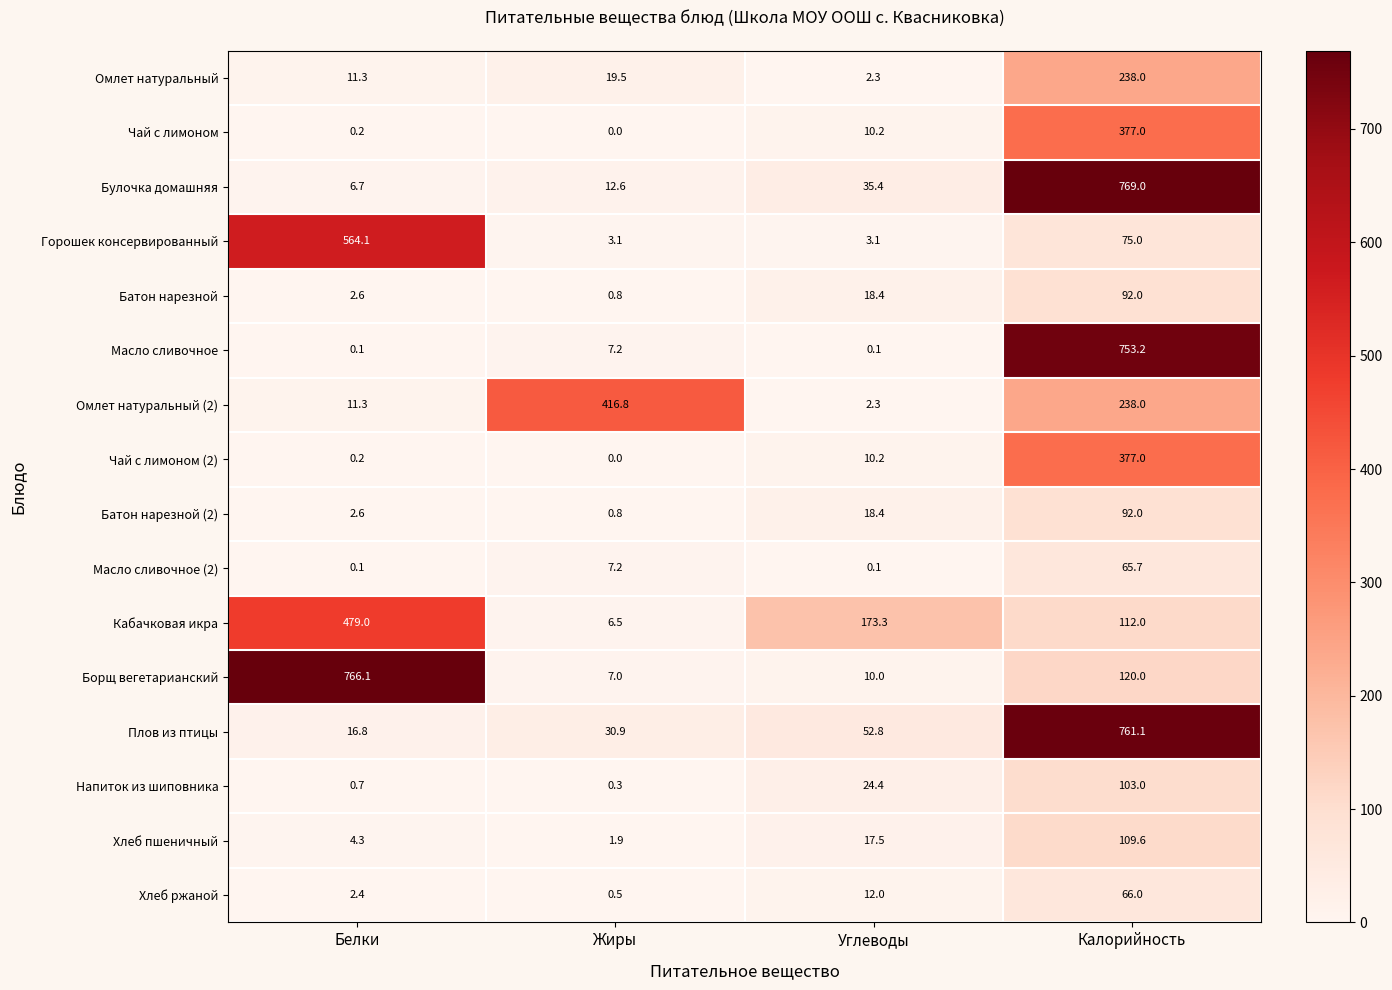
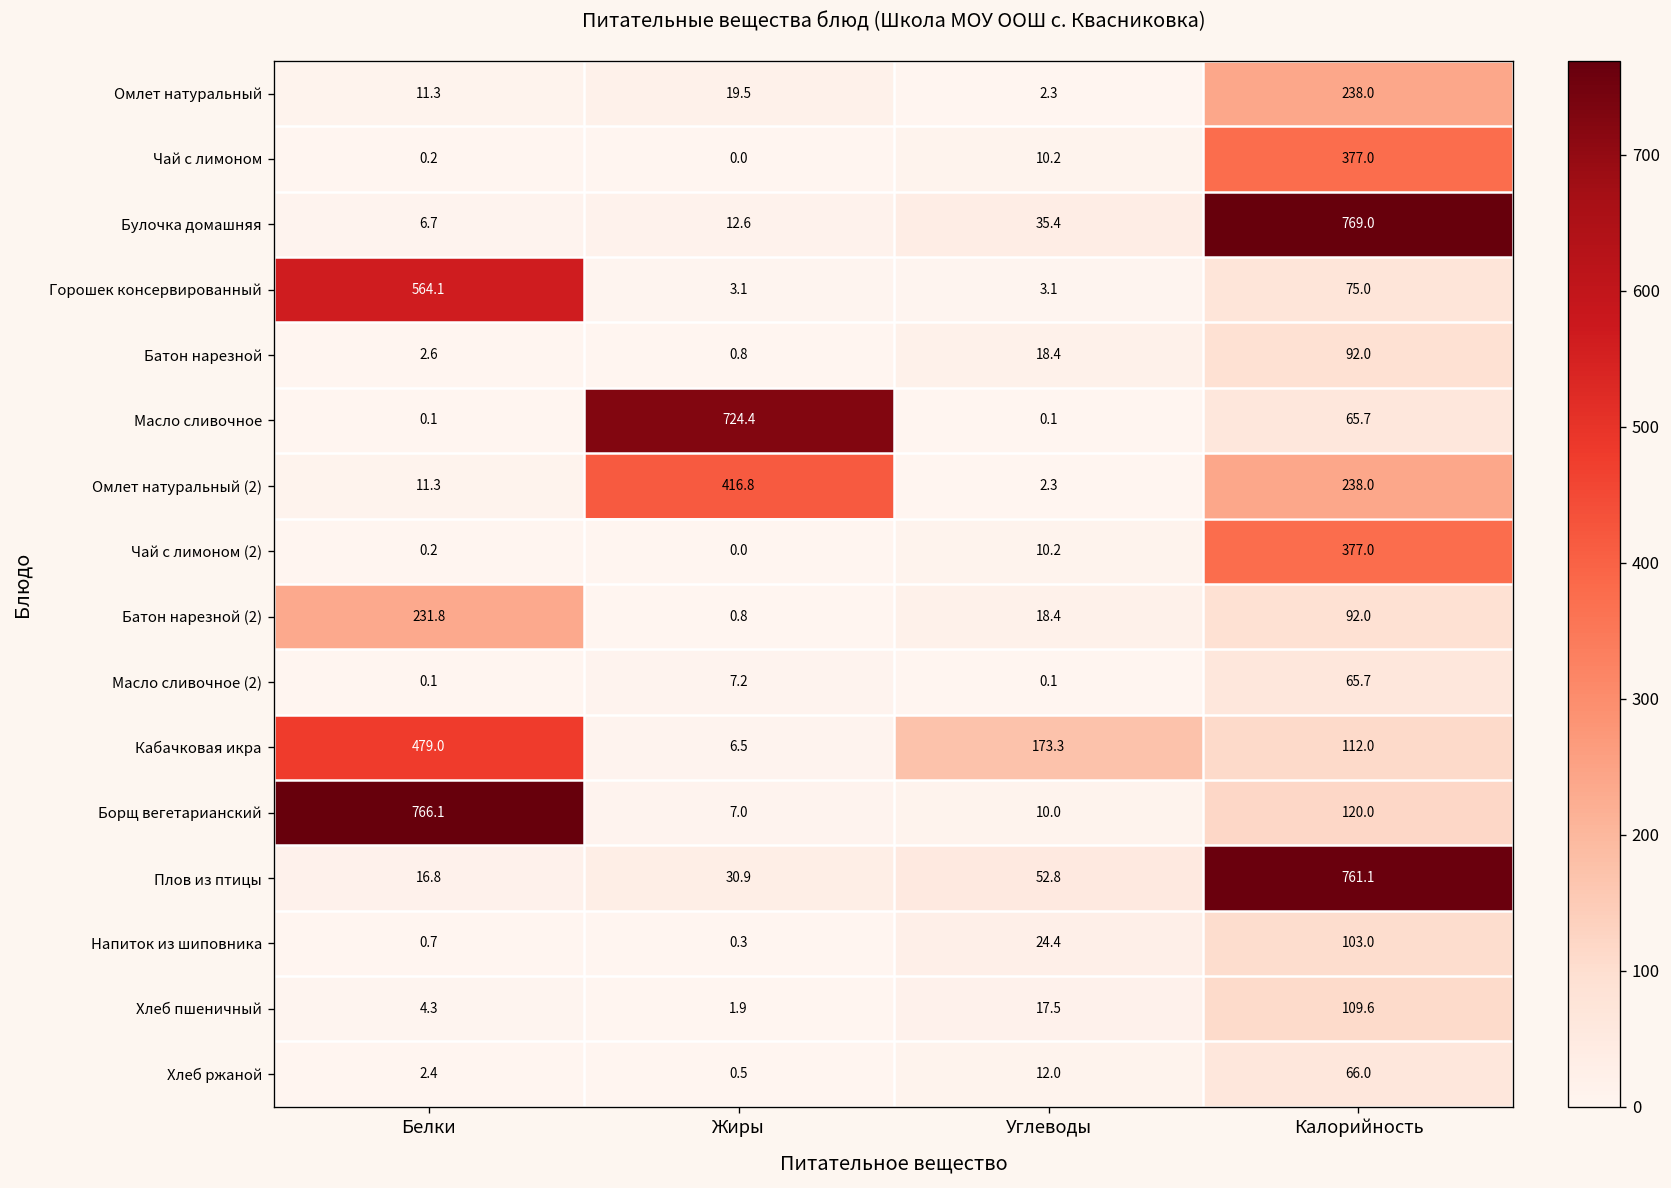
  {
    "Омлет натуральный": {
      "Белки": 11.3,
      "Жиры": 19.5,
      "Углеводы": 2.3,
      "Калорийность": 238.0
    },
    "Чай с лимоном": {
      "Белки": 0.2,
      "Жиры": 0.0,
      "Углеводы": 10.2,
      "Калорийность": 377.0
    },
    "Булочка домашняя": {
      "Белки": 6.7,
      "Жиры": 12.6,
      "Углеводы": 35.4,
      "Калорийность": 769.0
    },
    "Горошек консервированный": {
      "Белки": 564.1,
      "Жиры": 3.1,
      "Углеводы": 3.1,
      "Калорийность": 75.0
    },
    "Батон нарезной": {
      "Белки": 2.6,
      "Жиры": 0.8,
      "Углеводы": 18.4,
      "Калорийность": 92.0
    },
    "Масло сливочное": {
      "Белки": 0.1,
-     "Жиры": 7.2,
+     "Жиры": 724.4,
      "Углеводы": 0.1,
-     "Калорийность": 753.2
+     "Калорийность": 65.7
    },
    "Омлет натуральный (2)": {
      "Белки": 11.3,
      "Жиры": 416.8,
      "Углеводы": 2.3,
      "Калорийность": 238.0
    },
    "Чай с лимоном (2)": {
      "Белки": 0.2,
      "Жиры": 0.0,
      "Углеводы": 10.2,
      "Калорийность": 377.0
    },
    "Батон нарезной (2)": {
-     "Белки": 2.6,
+     "Белки": 231.8,
      "Жиры": 0.8,
      "Углеводы": 18.4,
      "Калорийность": 92.0
    },
    "Масло сливочное (2)": {
      "Белки": 0.1,
      "Жиры": 7.2,
      "Углеводы": 0.1,
      "Калорийность": 65.7
    },
    "Кабачковая икра": {
      "Белки": 479.0,
      "Жиры": 6.5,
      "Углеводы": 173.3,
      "Калорийность": 112.0
    },
    "Борщ вегетарианский": {
      "Белки": 766.1,
      "Жиры": 7.0,
      "Углеводы": 10.0,
      "Калорийность": 120.0
    },
    "Плов из птицы": {
      "Белки": 16.8,
      "Жиры": 30.9,
      "Углеводы": 52.8,
      "Калорийность": 761.1
    },
    "Напиток из шиповника": {
      "Белки": 0.7,
      "Жиры": 0.3,
      "Углеводы": 24.4,
      "Калорийность": 103.0
    },
    "Хлеб пшеничный": {
      "Белки": 4.3,
      "Жиры": 1.9,
      "Углеводы": 17.5,
      "Калорийность": 109.6
    },
    "Хлеб ржаной": {
      "Белки": 2.4,
      "Жиры": 0.5,
      "Углеводы": 12.0,
      "Калорийность": 66.0
    }
  }
